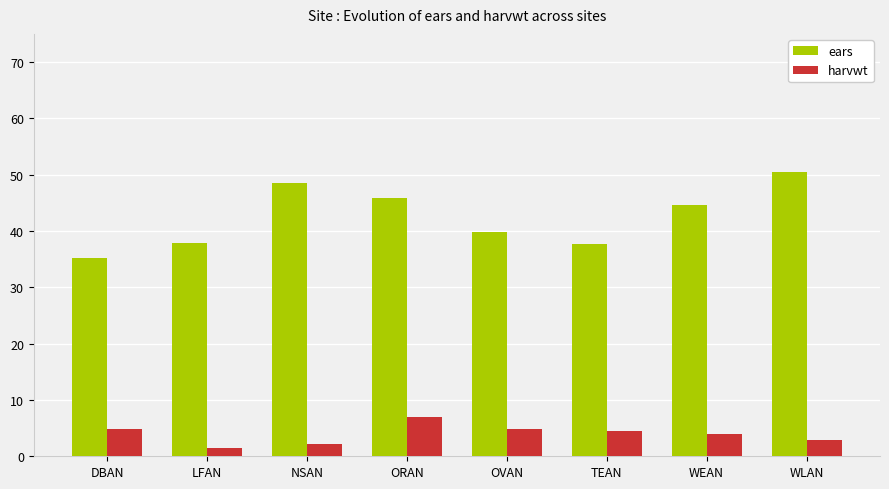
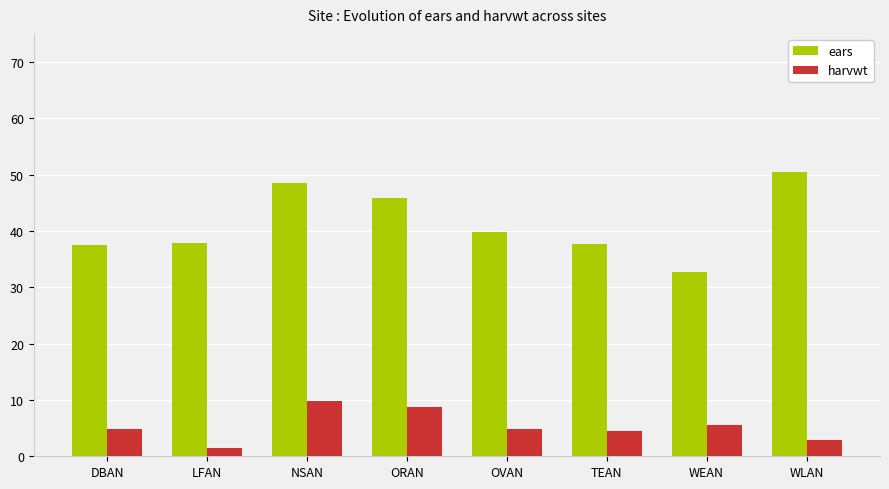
  {
    "ears": {
-     "DBAN": 35,
+     "DBAN": 38,
      "LFAN": 38,
      "NSAN": 49,
      "ORAN": 46,
      "OVAN": 40,
      "TEAN": 38,
-     "WEAN": 45,
+     "WEAN": 33,
      "WLAN": 51
    },
    "harvwt": {
      "DBAN": 5,
      "LFAN": 1,
-     "NSAN": 2,
-     "ORAN": 7,
+     "NSAN": 10,
+     "ORAN": 9,
      "OVAN": 5,
      "TEAN": 5,
-     "WEAN": 4,
+     "WEAN": 6,
      "WLAN": 3
    }
  }
